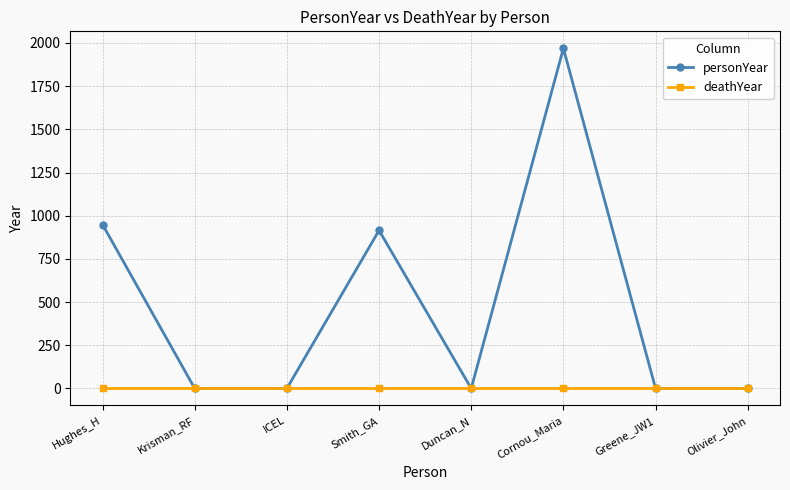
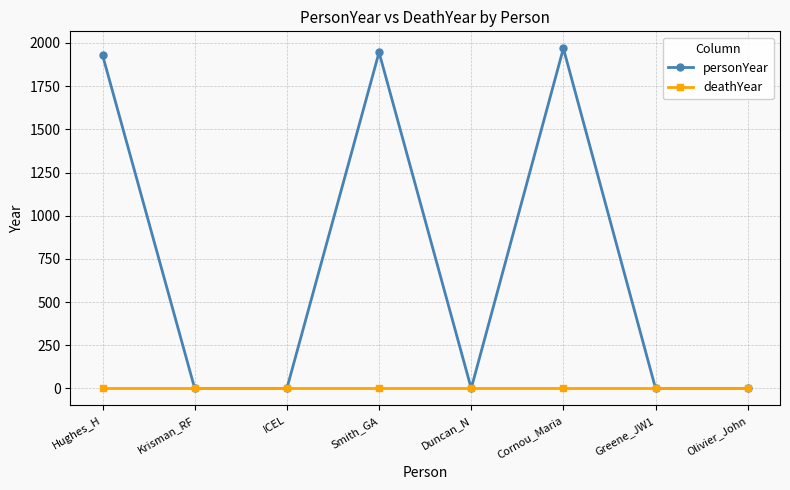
  {
    "personYear": {
-     "Hughes_H": 950,
-     "Smith_GA": 920,
+     "Hughes_H": 1930,
+     "Smith_GA": 1950,
      "Cornou_Maria": 1970
    },
    "deathYear": {
      "Hughes_H": 0,
      "Smith_GA": 0,
      "Cornou_Maria": 0
    }
  }
